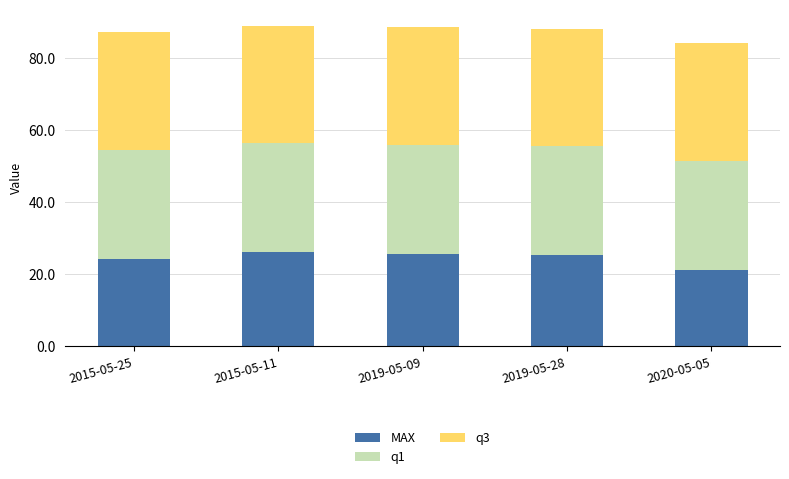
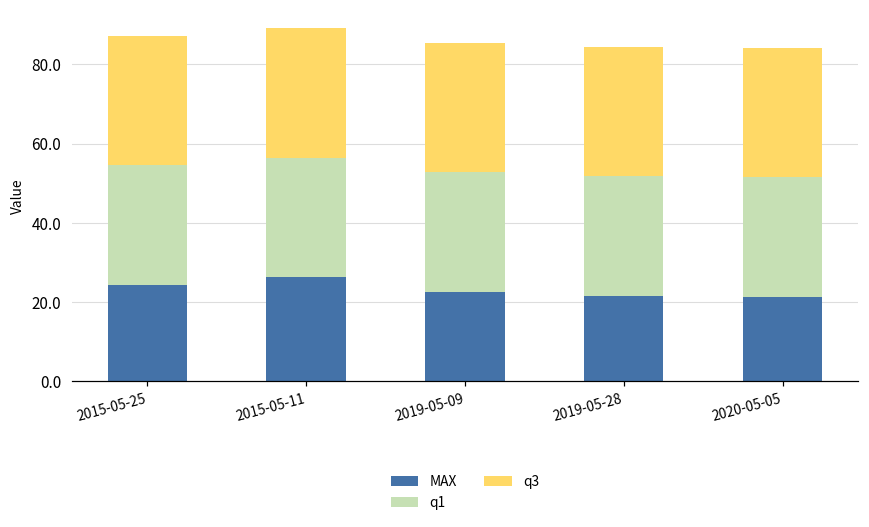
  {
    "MAX": {
      "2015-05-25": 24,
      "2015-05-11": 26,
-     "2019-05-09": 26,
-     "2019-05-28": 25,
+     "2019-05-09": 23,
+     "2019-05-28": 22,
      "2020-05-05": 21
    },
    "q1": {
      "2015-05-25": 30,
      "2015-05-11": 30,
      "2019-05-09": 30,
      "2019-05-28": 30,
      "2020-05-05": 30
    },
    "q3": {
      "2015-05-25": 33,
      "2015-05-11": 33,
      "2019-05-09": 33,
      "2019-05-28": 33,
      "2020-05-05": 33
    }
  }
